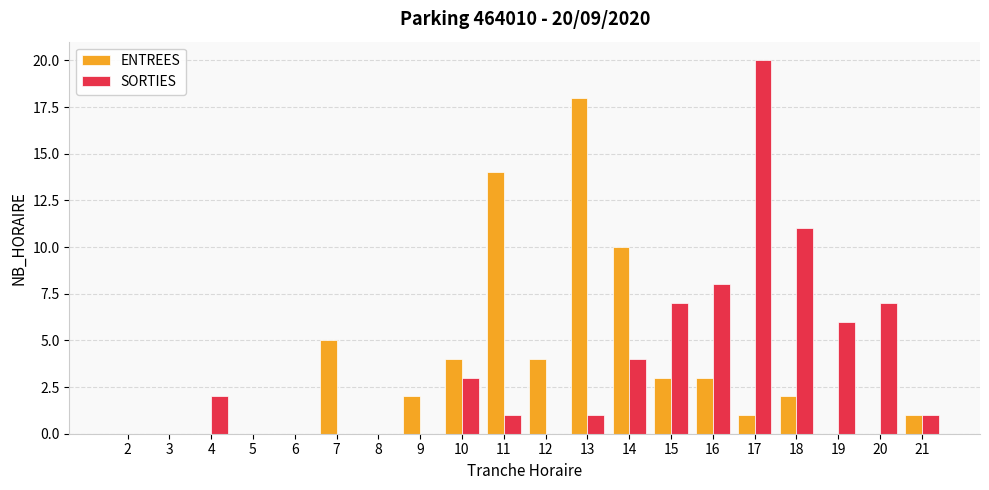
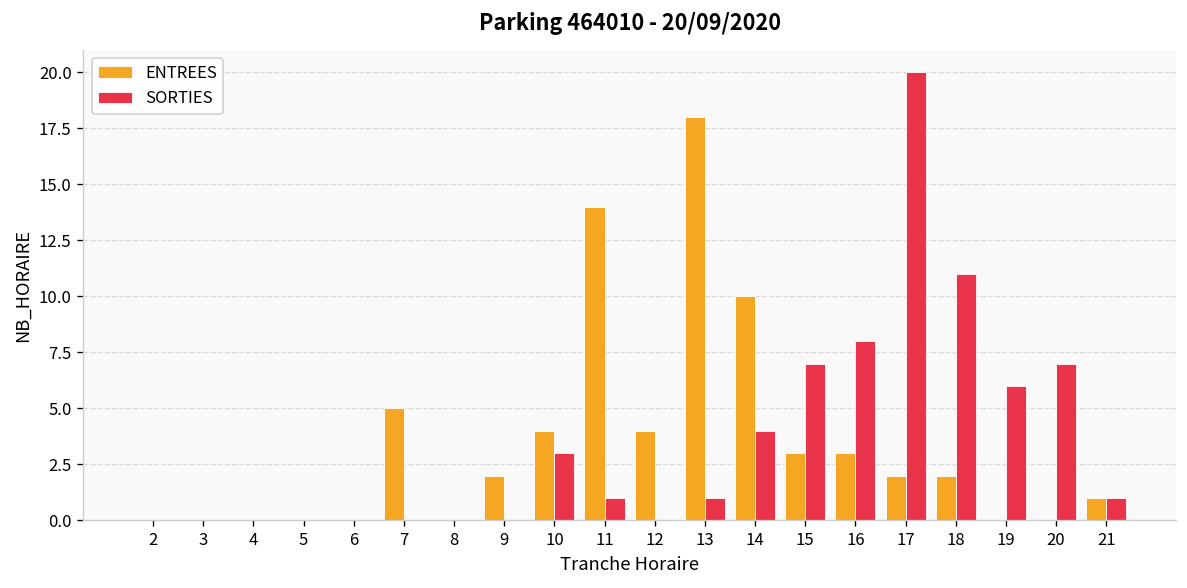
  {
    "ENTREES": {
      "2": 0,
      "3": 0,
      "4": 0,
      "5": 0,
      "6": 0,
      "7": 5,
      "8": 0,
      "9": 2,
      "10": 4,
      "11": 14,
      "12": 4,
      "13": 18,
      "14": 10,
      "15": 3,
      "16": 3,
-     "17": 1,
+     "17": 2,
      "18": 2,
      "19": 0,
      "20": 0,
      "21": 1
    },
    "SORTIES": {
      "2": 0,
      "3": 0,
-     "4": 2,
+     "4": 0,
      "5": 0,
      "6": 0,
      "7": 0,
      "8": 0,
      "9": 0,
      "10": 3,
      "11": 1,
      "12": 0,
      "13": 1,
      "14": 4,
      "15": 7,
      "16": 8,
      "17": 20,
      "18": 11,
      "19": 6,
      "20": 7,
      "21": 1
    }
  }
